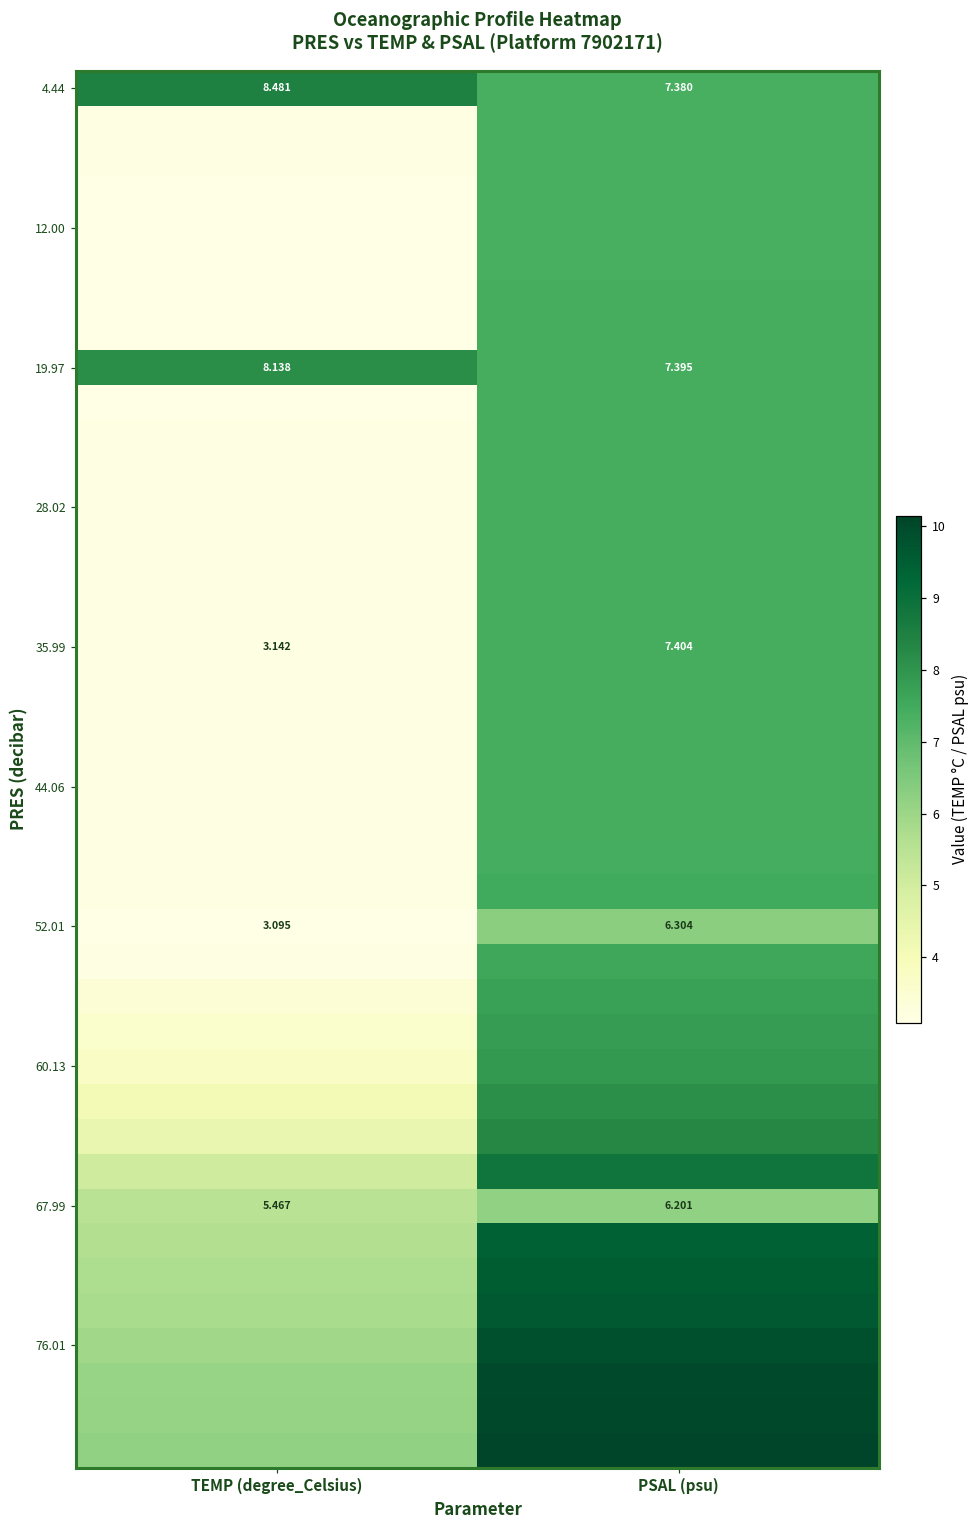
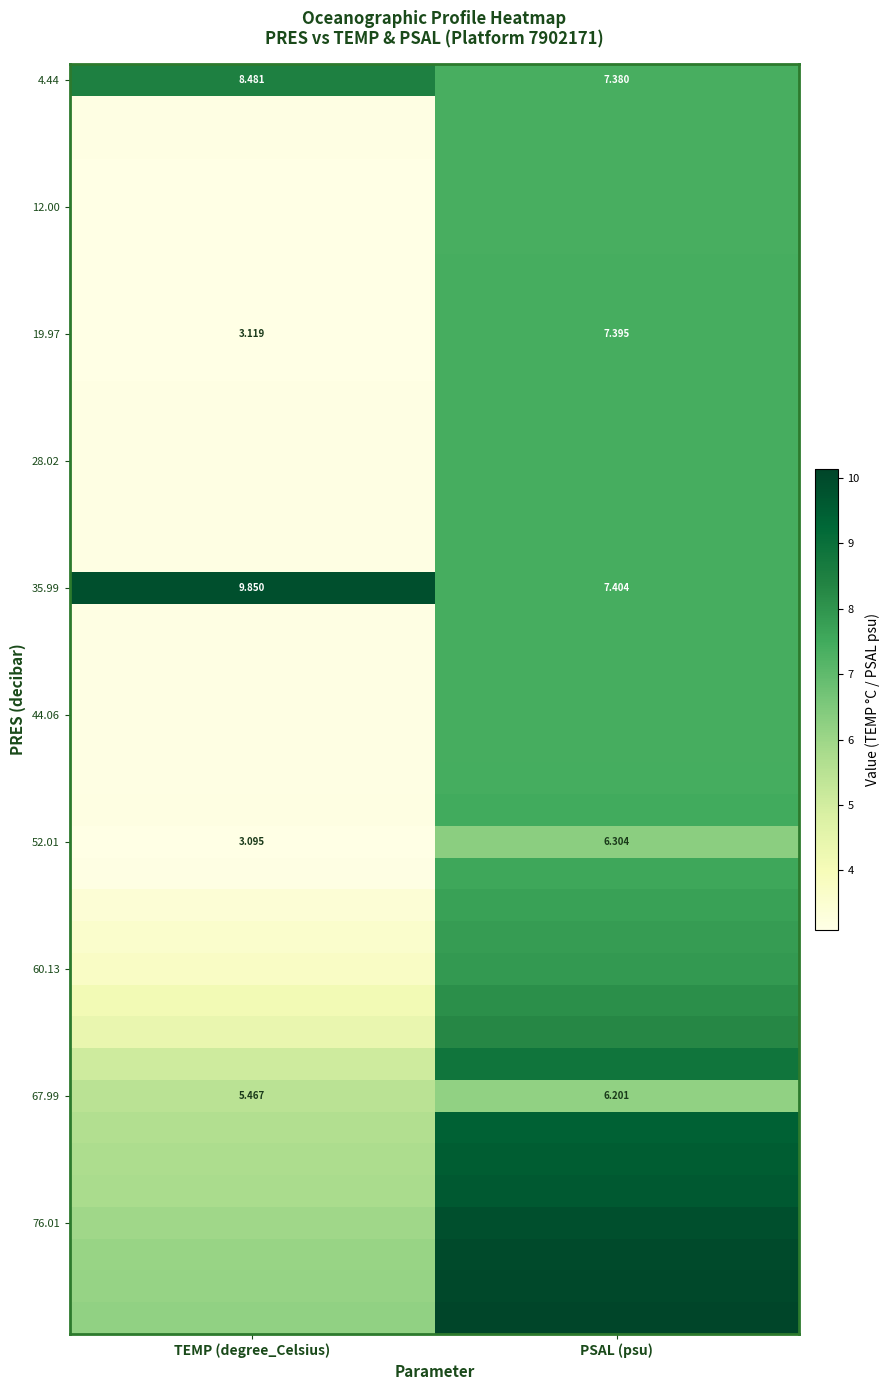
  {
    "4.44": {
      "TEMP (degree_Celsius)": 8.481,
      "PSAL (psu)": 7.380
    },
    "19.97": {
-     "TEMP (degree_Celsius)": 8.138,
+     "TEMP (degree_Celsius)": 3.119,
      "PSAL (psu)": 7.395
    },
    "35.99": {
-     "TEMP (degree_Celsius)": 3.142,
+     "TEMP (degree_Celsius)": 9.850,
      "PSAL (psu)": 7.404
    },
    "52.01": {
      "TEMP (degree_Celsius)": 3.095,
      "PSAL (psu)": 6.304
    },
    "67.99": {
      "TEMP (degree_Celsius)": 5.467,
      "PSAL (psu)": 6.201
    }
  }
